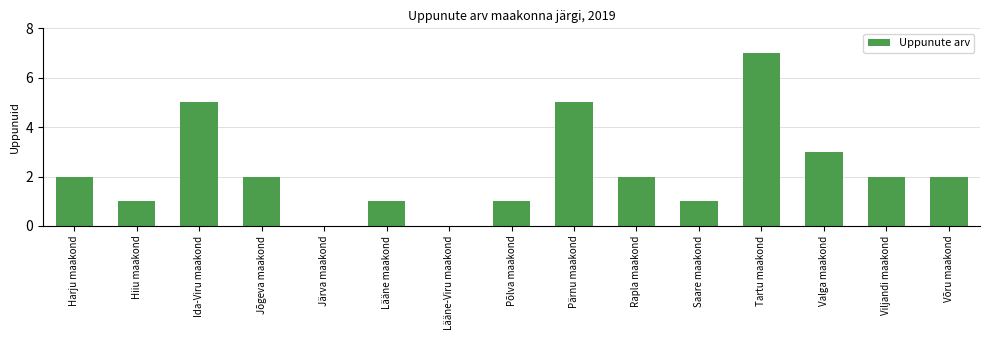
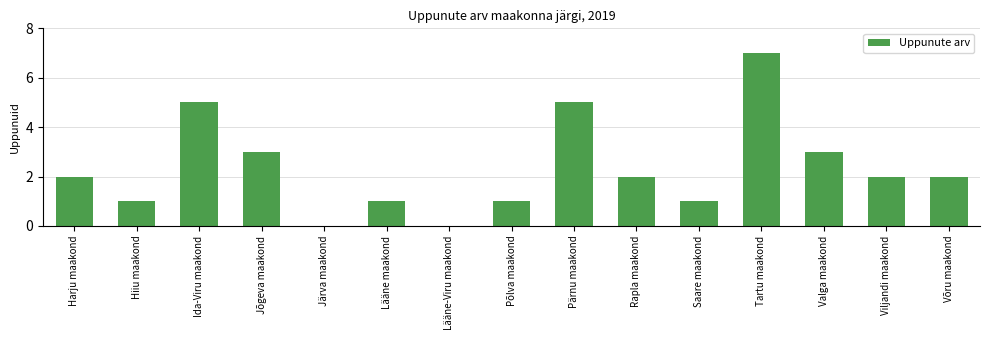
  {
    "Harju maakond": 2,
    "Hiiu maakond": 1,
    "Ida-Viru maakond": 5,
-   "Jõgeva maakond": 2,
+   "Jõgeva maakond": 3,
    "Järva maakond": 0,
    "Lääne maakond": 1,
    "Lääne-Viru maakond": 0,
    "Põlva maakond": 1,
    "Pärnu maakond": 5,
    "Rapla maakond": 2,
    "Saare maakond": 1,
    "Tartu maakond": 7,
    "Valga maakond": 3,
    "Viljandi maakond": 2,
    "Võru maakond": 2
  }
